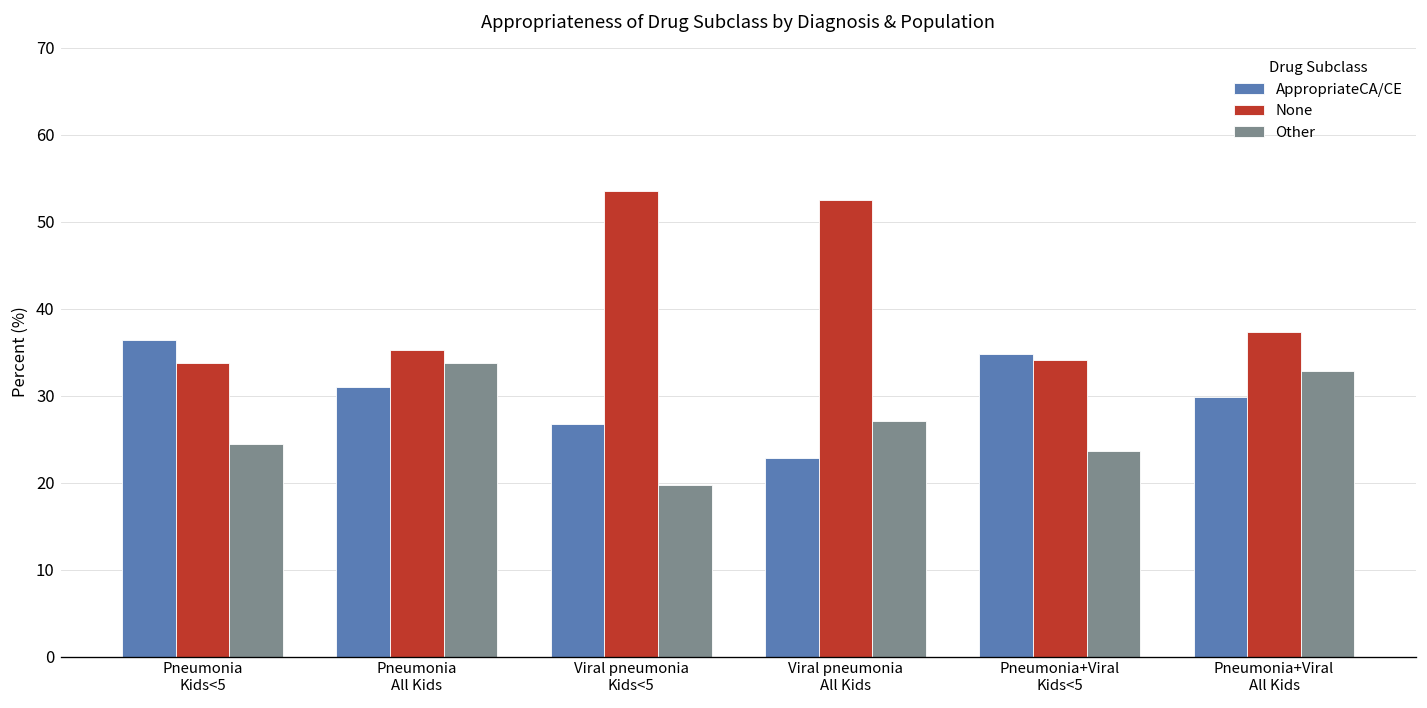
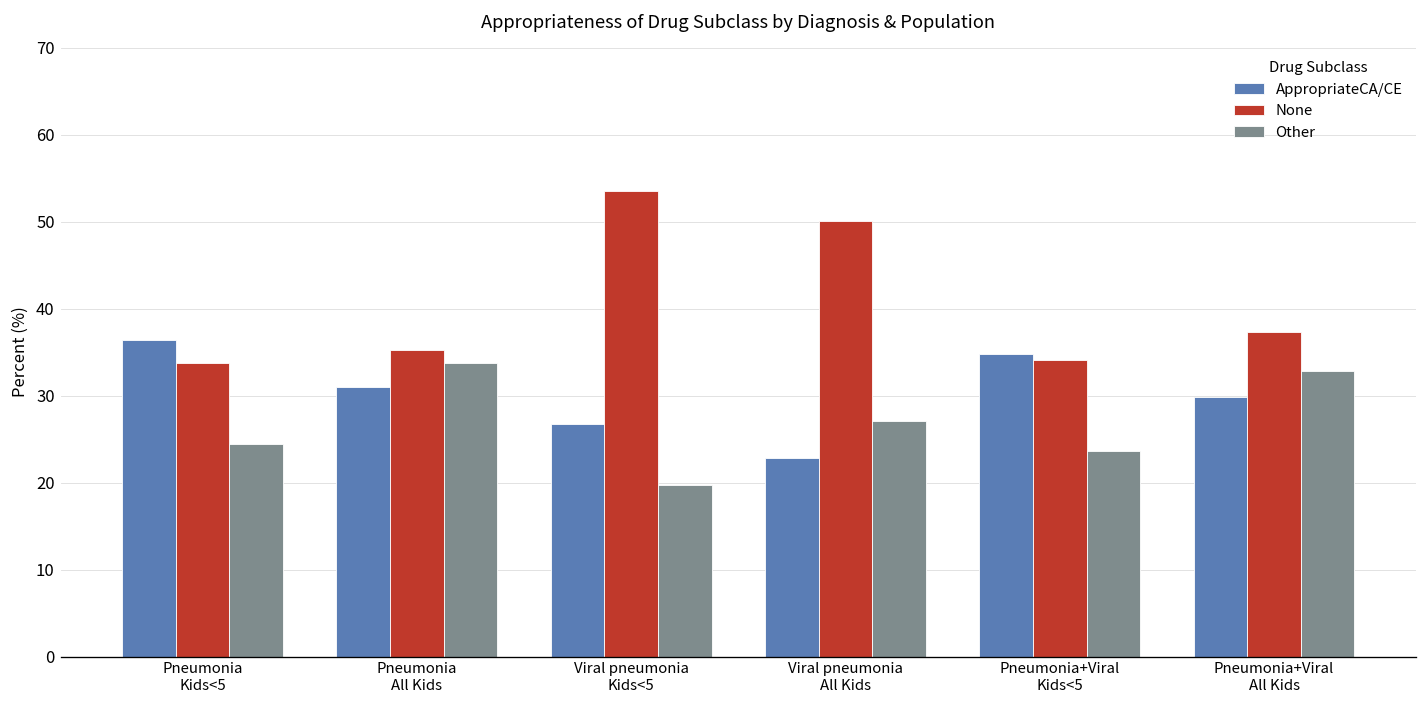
  {
    "None": {
      "Pneumonia Kids<5": 34,
      "Pneumonia All Kids": 35,
      "Viral pneumonia Kids<5": 54,
-     "Viral pneumonia All Kids": 52,
+     "Viral pneumonia All Kids": 50,
      "Pneumonia+Viral Kids<5": 34,
      "Pneumonia+Viral All Kids": 37
    }
  }
